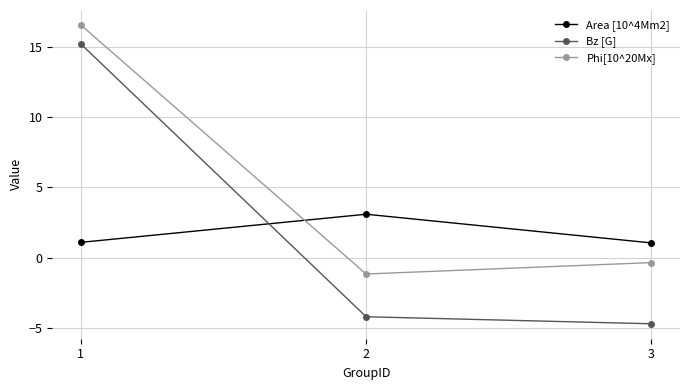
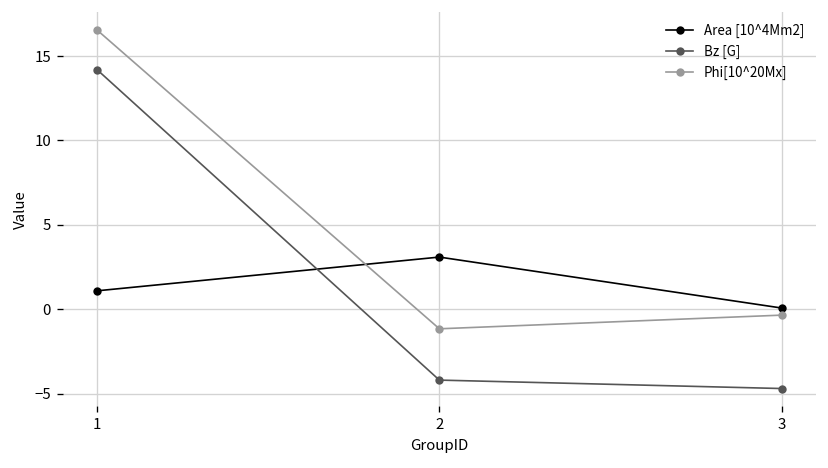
  {
    "Area [10^4Mm2]": {
      "1": 1.1,
      "2": 3.1,
-     "3": 1.1
+     "3": 0.1
    },
    "Bz [G]": {
-     "1": 15.2,
+     "1": 14.2,
      "2": -4.2,
      "3": -4.7
    },
    "Phi[10^20Mx]": {
      "1": 16.6,
      "2": -1.2,
      "3": -0.4
    }
  }
